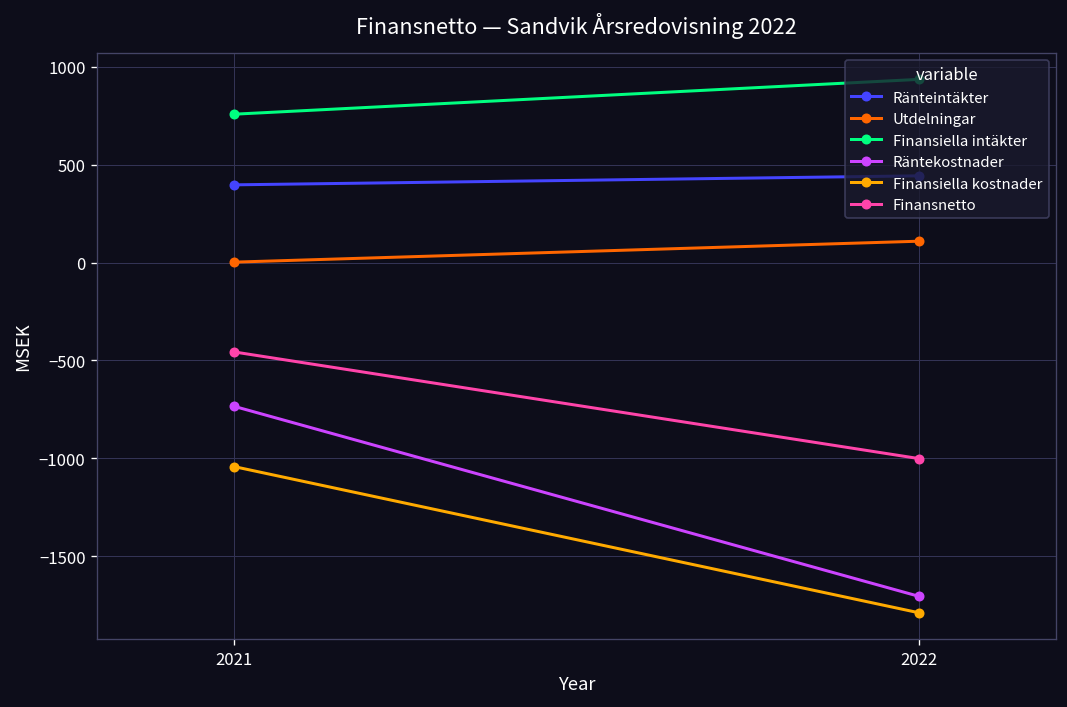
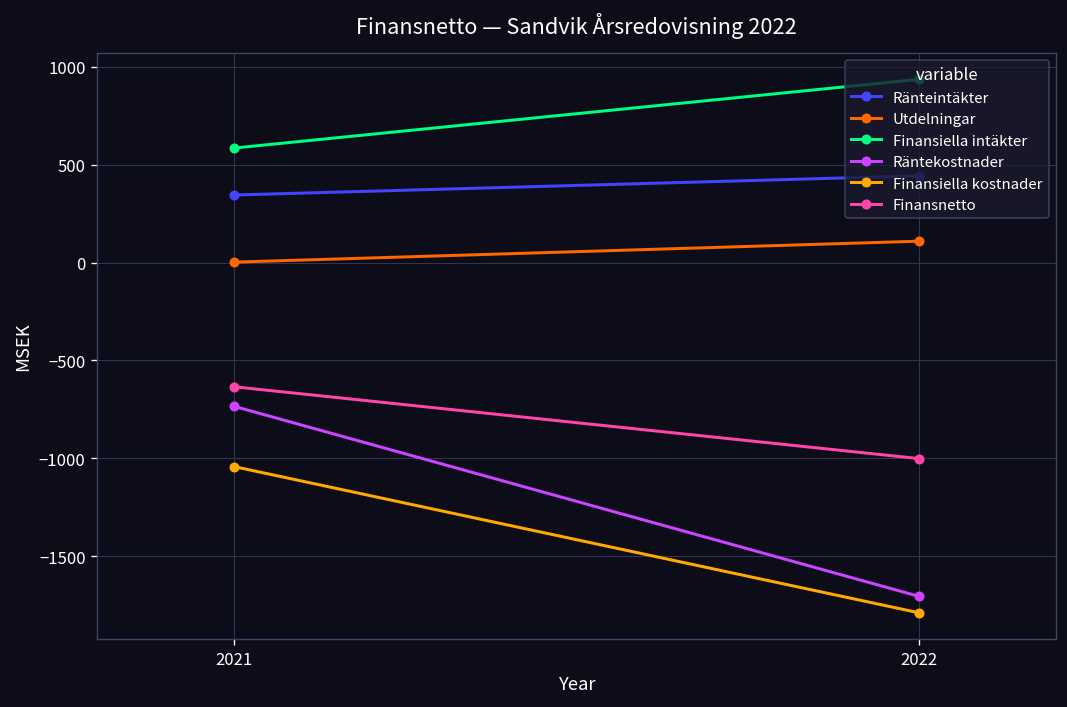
  {
    "Ränteintäkter": {
-     "2021": 400
+     "2021": 350
    },
    "Utdelningar": {
      "2021": 0,
      "2022": 110
    },
    "Finansiella intäkter": {
-     "2021": 760
+     "2021": 590
    },
    "Räntekostnader": {
      "2021": -740,
      "2022": -1710
    },
    "Finansiella kostnader": {
      "2021": -1040,
      "2022": -1790
    },
    "Finansnetto": {
-     "2021": -460,
+     "2021": -640,
      "2022": -1000
    }
  }
